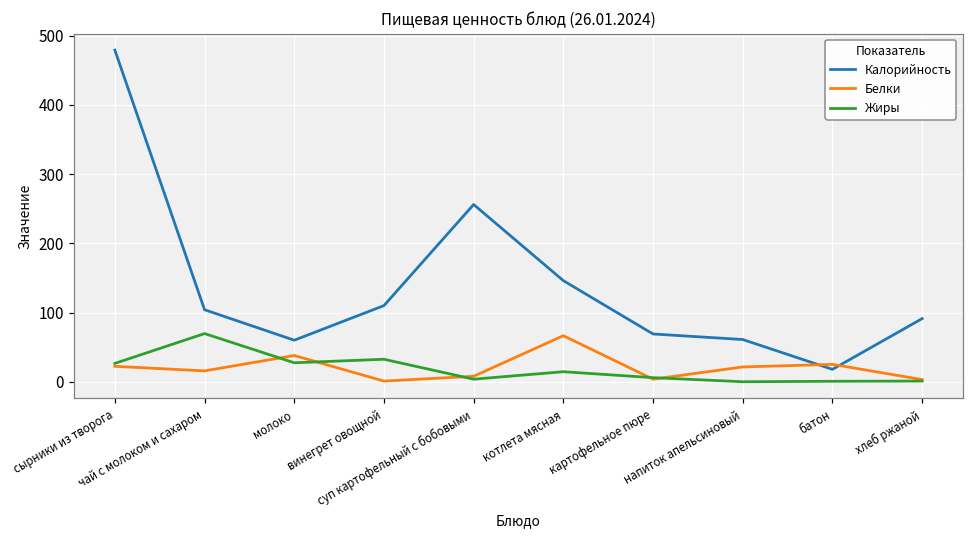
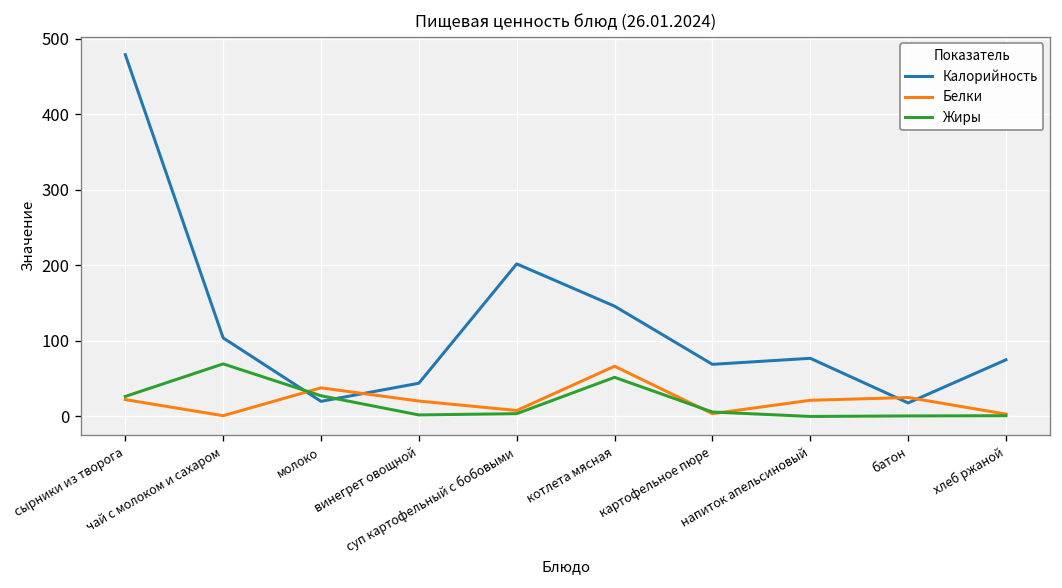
  {
    "Калорийность": {
      "сырники из творога": 480,
      "чай с молоком и сахаром": 100,
-     "молоко": 60,
-     "винегрет овощной": 110,
-     "суп картофельный с бобовыми": 260,
+     "молоко": 20,
+     "винегрет овощной": 40,
+     "суп картофельный с бобовыми": 200,
      "котлета мясная": 150,
      "картофельное пюре": 70,
-     "напиток апельсиновый": 60,
+     "напиток апельсиновый": 80,
      "батон": 20,
-     "хлеб ржаной": 90
+     "хлеб ржаной": 80
    },
    "Белки": {
      "сырники из творога": 20,
-     "чай с молоком и сахаром": 20,
+     "чай с молоком и сахаром": 0,
      "молоко": 40,
-     "винегрет овощной": 0,
+     "винегрет овощной": 20,
      "суп картофельный с бобовыми": 10,
      "котлета мясная": 70,
      "напиток апельсиновый": 20,
      "батон": 30
    },
    "Жиры": {
      "сырники из творога": 30,
      "чай с молоком и сахаром": 70,
      "молоко": 30,
-     "винегрет овощной": 30,
+     "винегрет овощной": 0,
      "суп картофельный с бобовыми": 0,
-     "котлета мясная": 10,
+     "котлета мясная": 50,
      "напиток апельсиновый": 0,
      "батон": 0
    }
  }
